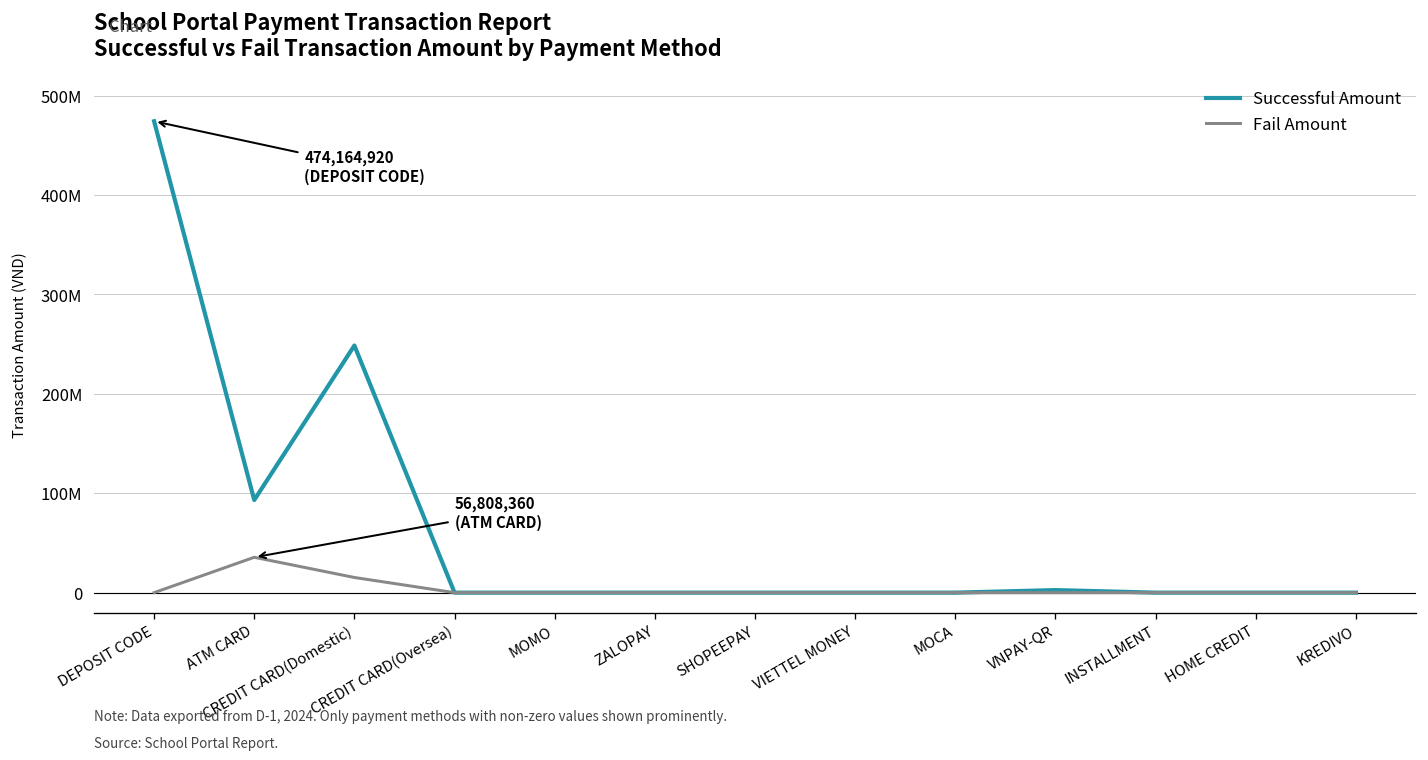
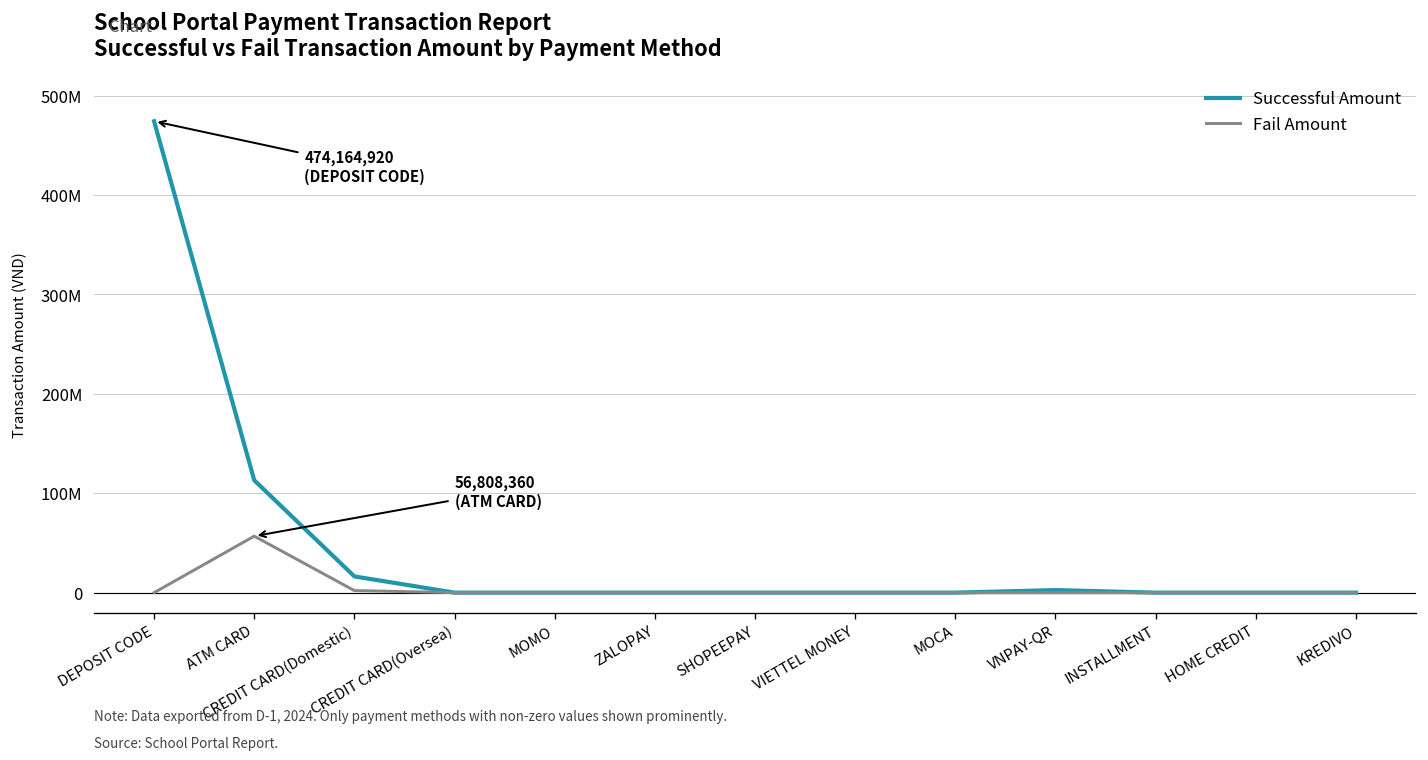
  {
    "Successful Amount": {
-     "ATM CARD": 90000000,
-     "CREDIT CARD(Domestic)": 250000000
+     "ATM CARD": 110000000,
+     "CREDIT CARD(Domestic)": 20000000
    },
    "Fail Amount": {
      "DEPOSIT CODE": 0,
-     "ATM CARD": 40000000,
-     "CREDIT CARD(Domestic)": 20000000
+     "ATM CARD": 60000000,
+     "CREDIT CARD(Domestic)": 0
    }
  }
